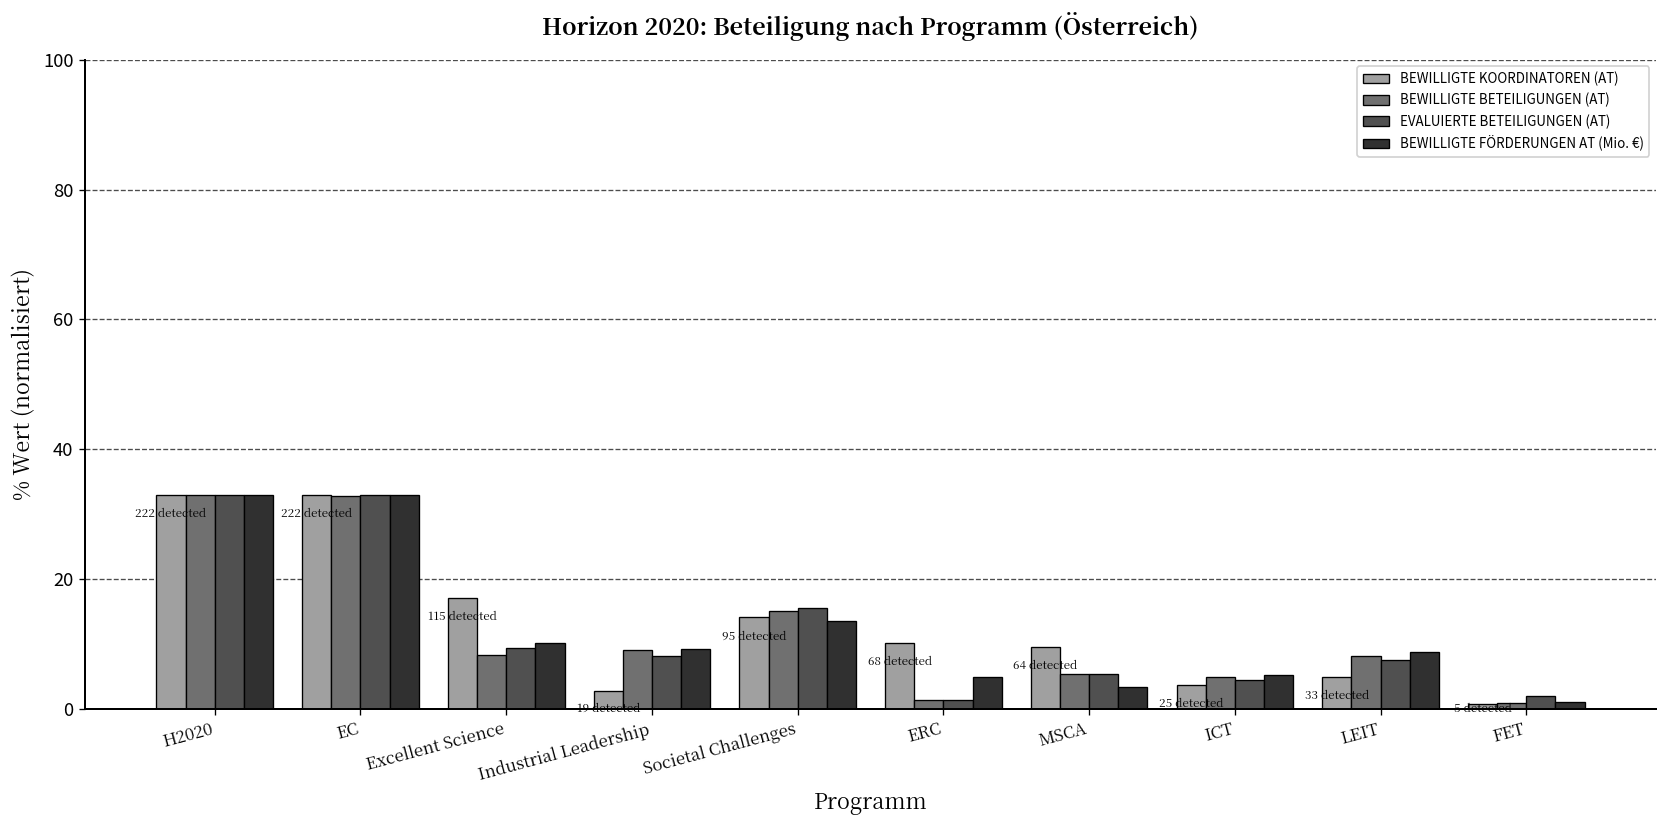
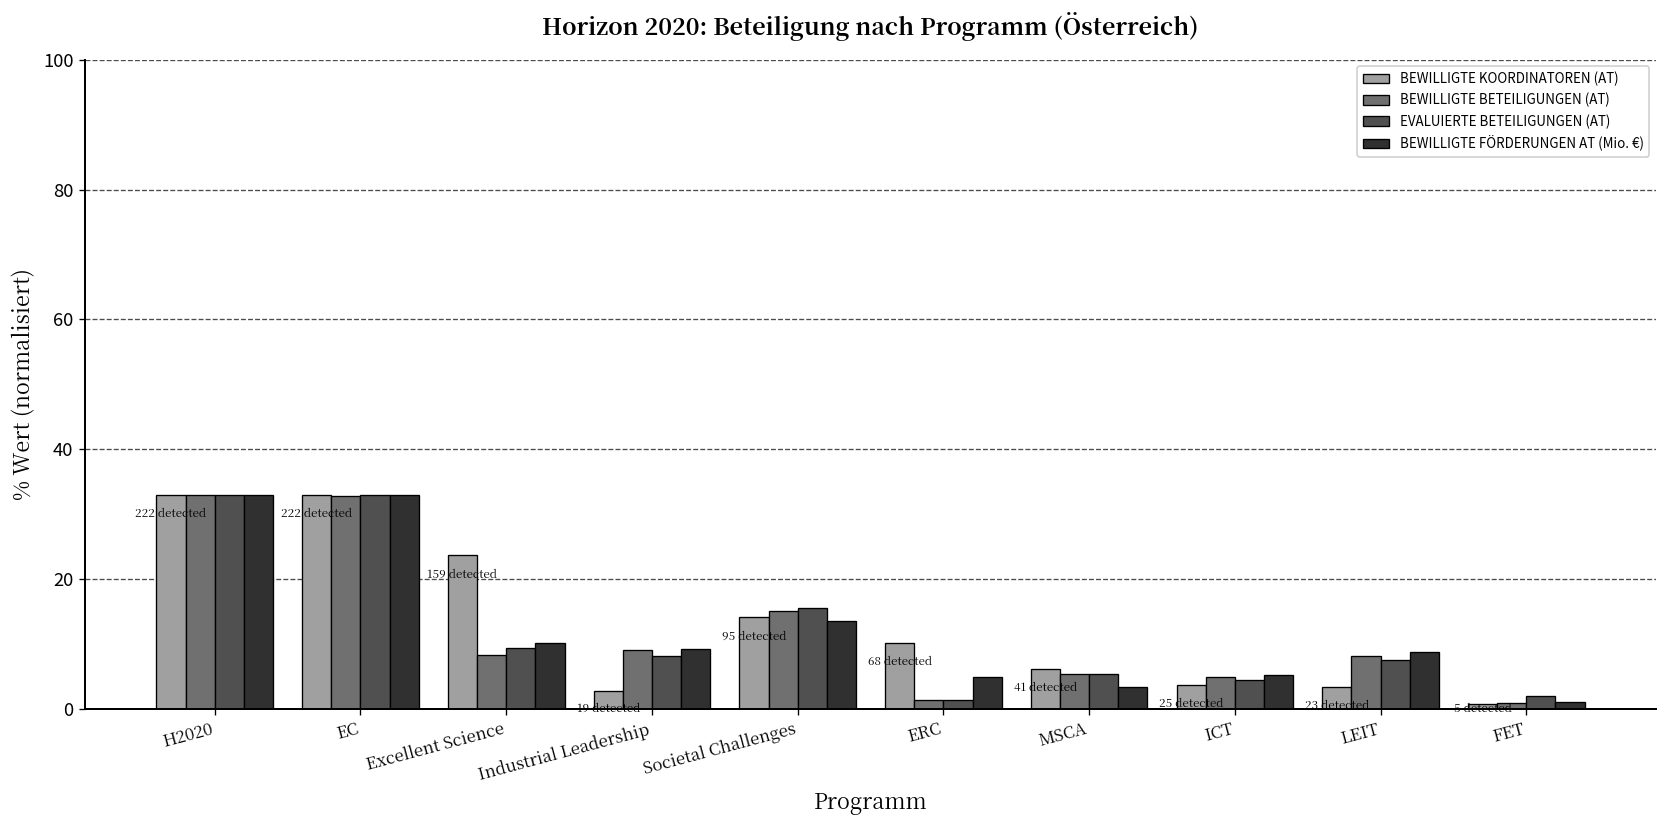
  {
    "BEWILLIGTE KOORDINATOREN (AT)": {
-     "Excellent Science": 115,
-     "MSCA": 64,
-     "LEIT": 33
+     "Excellent Science": 159,
+     "MSCA": 41,
+     "LEIT": 23
    }
  }
